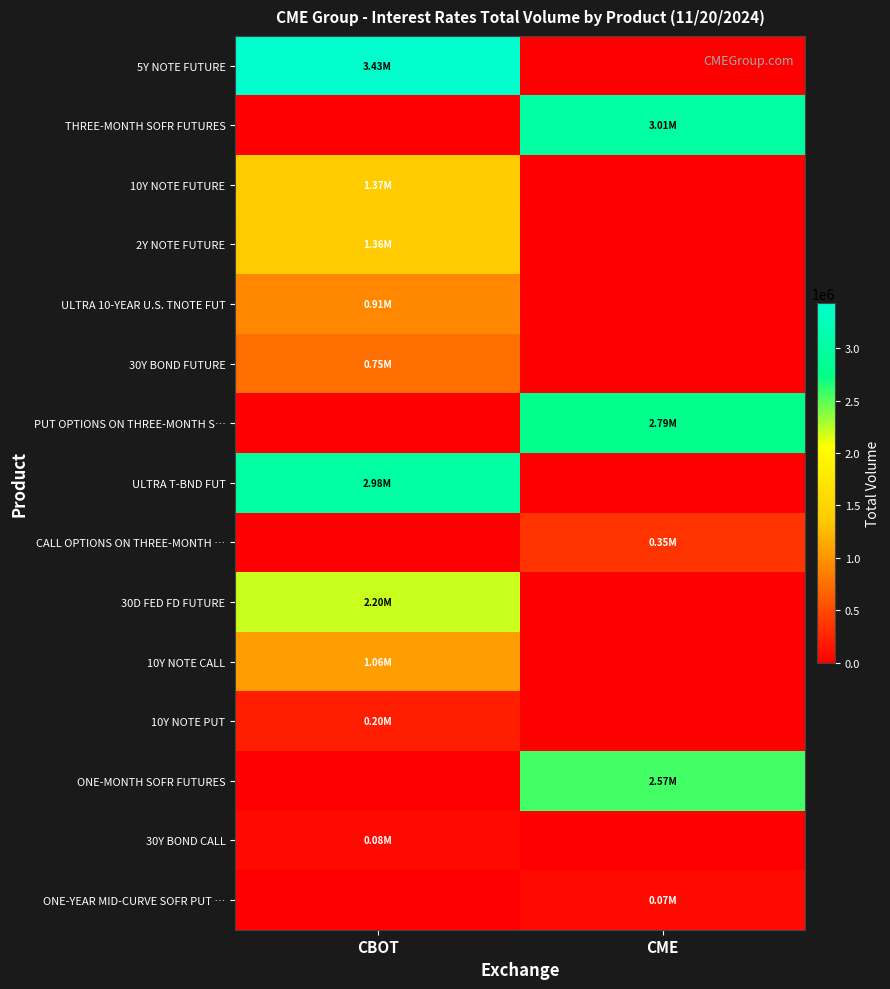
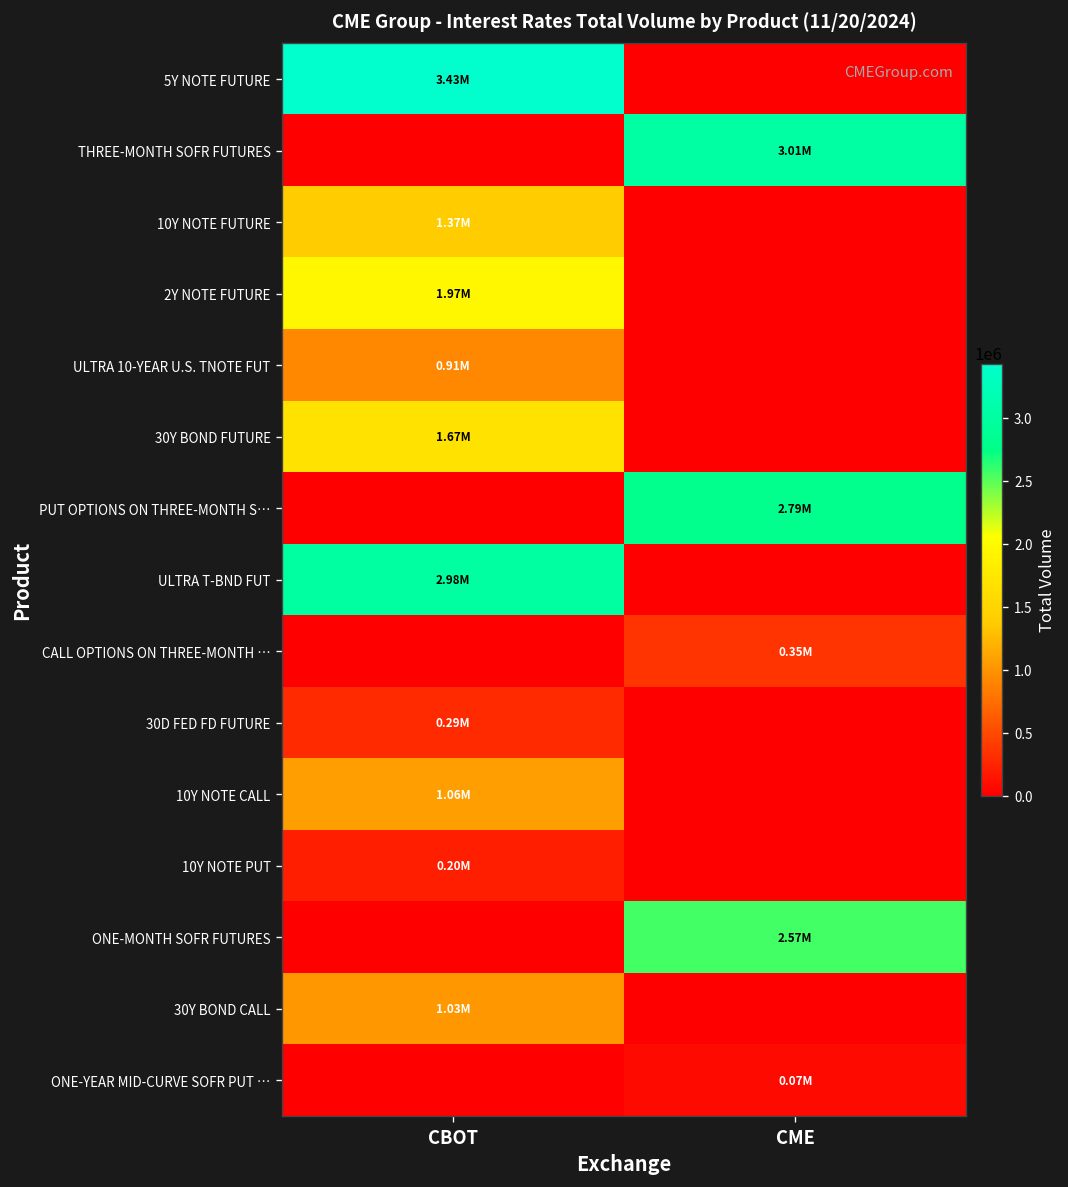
  {
    "5Y NOTE FUTURE": {
      "CBOT": "3.43M"
    },
    "THREE-MONTH SOFR FUTURES": {
      "CME": "3.01M"
    },
    "10Y NOTE FUTURE": {
      "CBOT": "1.37M"
    },
    "2Y NOTE FUTURE": {
-     "CBOT": "1.36M"
+     "CBOT": "1.97M"
    },
    "ULTRA 10-YEAR U.S. TNOTE FUT": {
      "CBOT": "0.91M"
    },
    "30Y BOND FUTURE": {
-     "CBOT": "0.75M"
+     "CBOT": "1.67M"
    },
    "PUT OPTIONS ON THREE-MONTH S…": {
      "CME": "2.79M"
    },
    "ULTRA T-BND FUT": {
      "CBOT": "2.98M"
    },
    "CALL OPTIONS ON THREE-MONTH …": {
      "CME": "0.35M"
    },
    "30D FED FD FUTURE": {
-     "CBOT": "2.20M"
+     "CBOT": "0.29M"
    },
    "10Y NOTE CALL": {
      "CBOT": "1.06M"
    },
    "10Y NOTE PUT": {
      "CBOT": "0.20M"
    },
    "ONE-MONTH SOFR FUTURES": {
      "CME": "2.57M"
    },
    "30Y BOND CALL": {
-     "CBOT": "0.08M"
+     "CBOT": "1.03M"
    },
    "ONE-YEAR MID-CURVE SOFR PUT …": {
      "CME": "0.07M"
    }
  }
